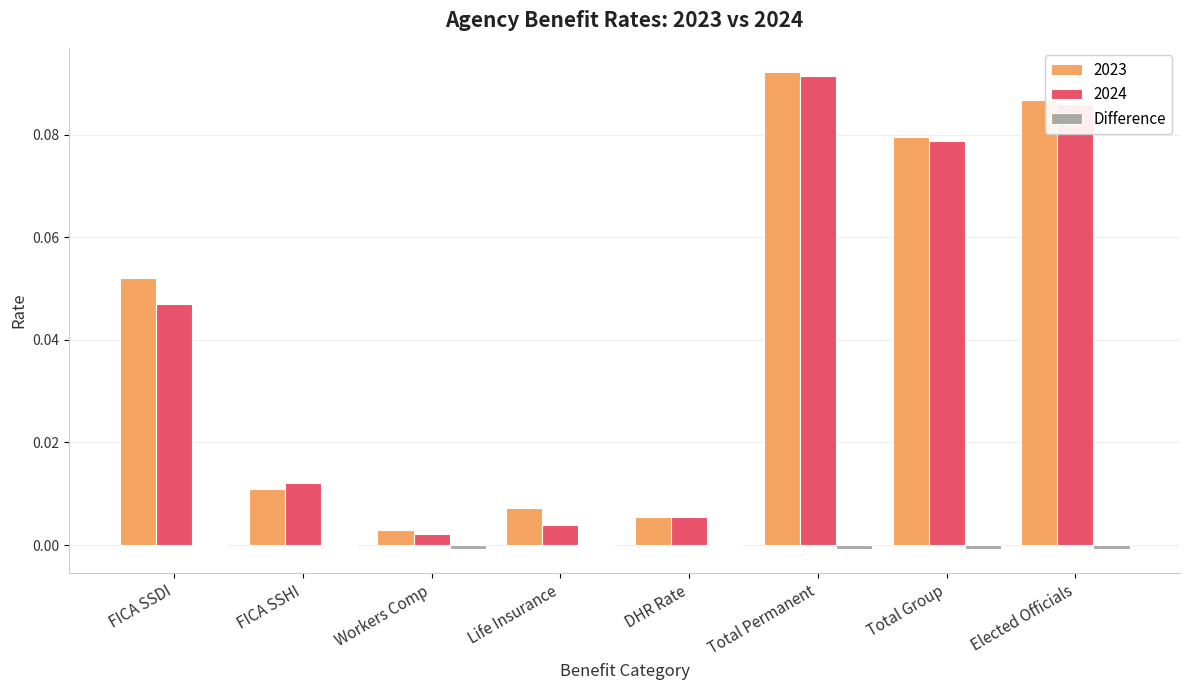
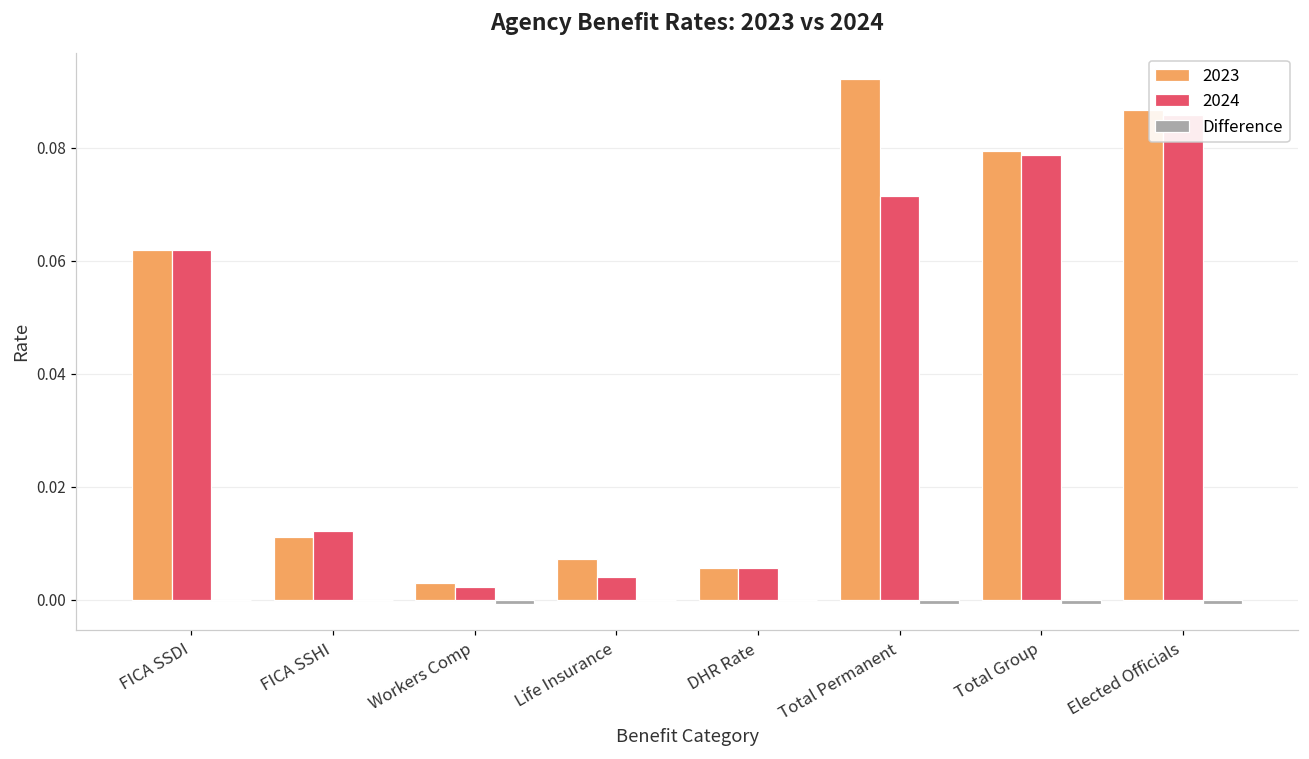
  {
    "2023": {
-     "FICA SSDI": 0.052,
+     "FICA SSDI": 0.062,
      "FICA SSHI": 0.011,
      "Workers Comp": 0.003,
      "Life Insurance": 0.007,
      "DHR Rate": 0.006,
      "Total Permanent": 0.092,
      "Total Group": 0.080,
      "Elected Officials": 0.087
    },
    "2024": {
-     "FICA SSDI": 0.047,
+     "FICA SSDI": 0.062,
      "FICA SSHI": 0.012,
      "Workers Comp": 0.002,
      "Life Insurance": 0.004,
      "DHR Rate": 0.006,
-     "Total Permanent": 0.091,
+     "Total Permanent": 0.071,
      "Total Group": 0.079
    },
    "Difference": {
      "FICA SSDI": 0.000,
      "FICA SSHI": 0.000,
      "Workers Comp": -0.001,
      "Life Insurance": 0.000,
      "DHR Rate": 0.000,
      "Total Permanent": -0.001,
      "Total Group": -0.001,
      "Elected Officials": -0.001
    }
  }
